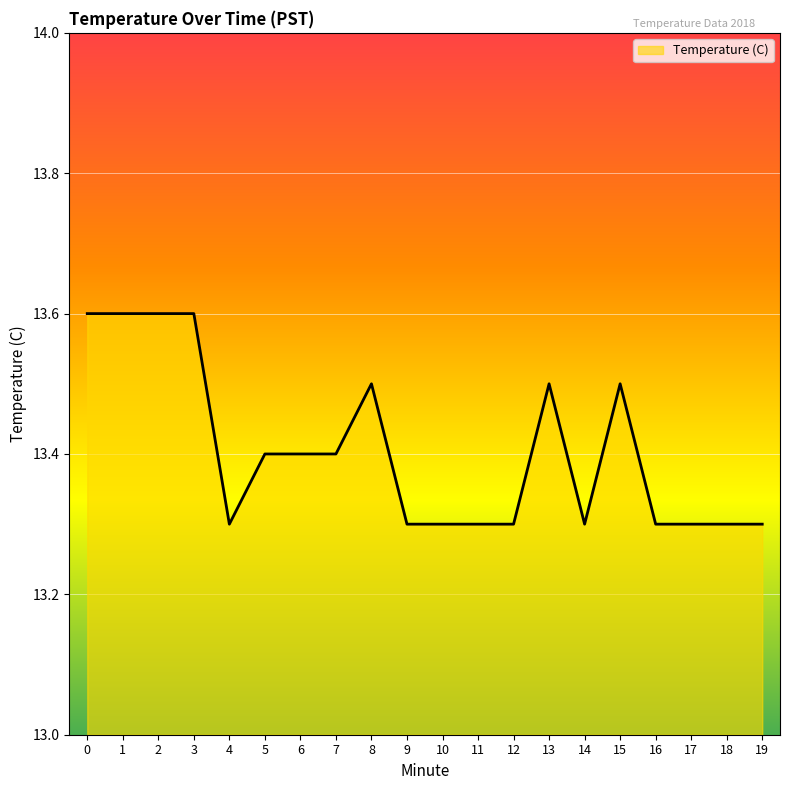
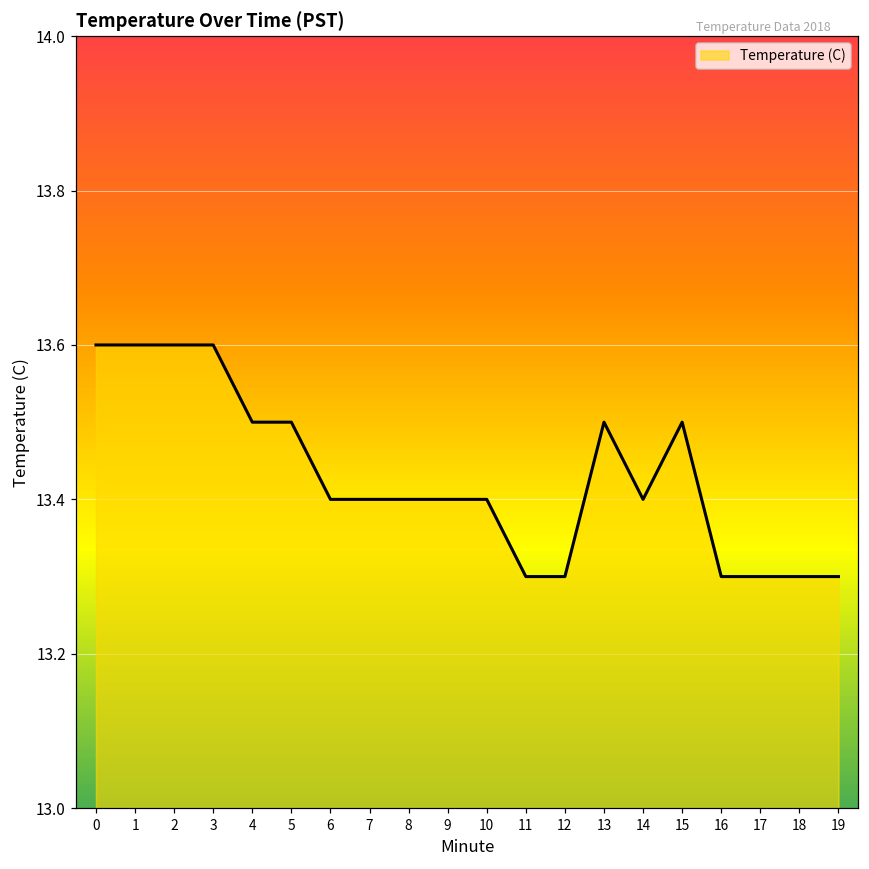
  {
    "0": 13.6,
    "1": 13.6,
    "2": 13.6,
    "3": 13.6,
-   "4": 13.3,
-   "5": 13.4,
+   "4": 13.5,
+   "5": 13.5,
    "6": 13.4,
    "7": 13.4,
-   "8": 13.5,
-   "9": 13.3,
-   "10": 13.3,
+   "8": 13.4,
+   "9": 13.4,
+   "10": 13.4,
    "11": 13.3,
    "12": 13.3,
    "13": 13.5,
-   "14": 13.3,
+   "14": 13.4,
    "15": 13.5,
    "16": 13.3,
    "17": 13.3,
    "18": 13.3,
    "19": 13.3
  }
